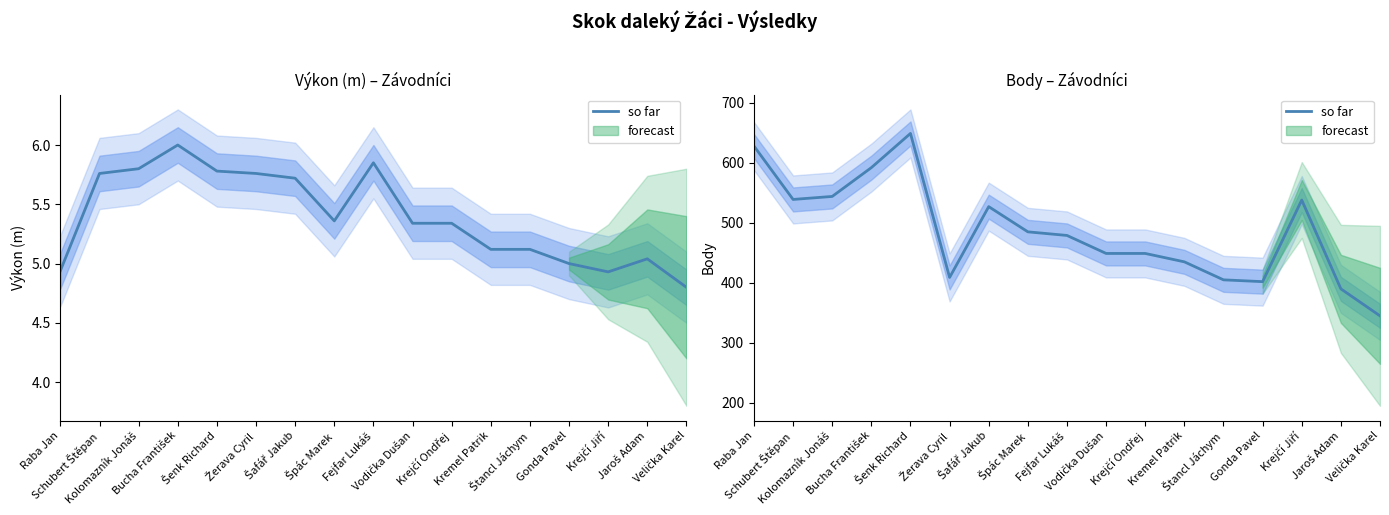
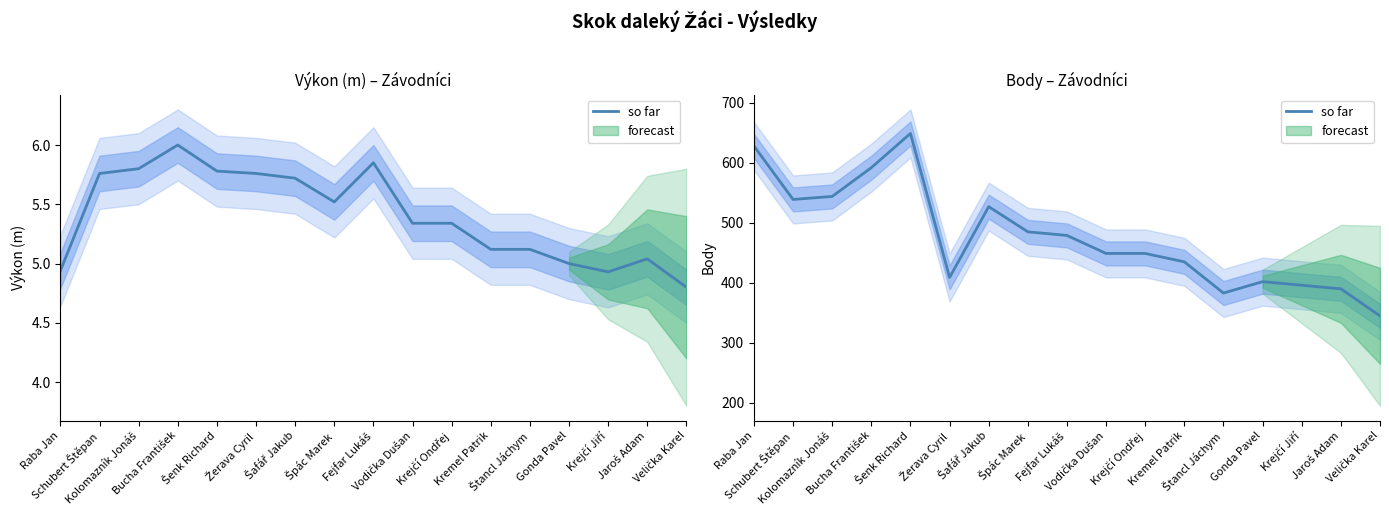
  {
    "Výkon (m) – Závodníci": {
      "so far": {
        "Raba Jan": 4.94,
        "Schubert Štěpan": 5.76,
        "Kolomazník Jonáš": 5.80,
        "Bucha František": 6.00,
        "Šenk Richard": 5.78,
        "Žerava Cyril": 5.76,
        "Šafář Jakub": 5.72,
-       "Špác Marek": 5.36,
+       "Špác Marek": 5.52,
        "Fejfar Lukáš": 5.85,
        "Vodička Dušan": 5.34,
        "Krejčí Ondřej": 5.34,
        "Kremel Patrik": 5.12,
        "Štancl Jáchym": 5.12,
        "Gonda Pavel": 5.00,
        "Krejčí Jiří": 4.93,
        "Jaroš Adam": 5.04,
        "Velička Karel": 4.80
      }
    },
    "Body – Závodníci": {
      "so far": {
        "Raba Jan": 630,
        "Schubert Štěpan": 540,
        "Kolomazník Jonáš": 540,
        "Bucha František": 590,
        "Šenk Richard": 650,
        "Žerava Cyril": 410,
        "Šafář Jakub": 530,
        "Špác Marek": 490,
        "Fejfar Lukáš": 480,
        "Vodička Dušan": 450,
        "Krejčí Ondřej": 450,
        "Kremel Patrik": 440,
-       "Štancl Jáchym": 410,
+       "Štancl Jáchym": 380,
        "Gonda Pavel": 400,
-       "Krejčí Jiří": 540,
+       "Krejčí Jiří": 400,
        "Jaroš Adam": 390,
        "Velička Karel": 350
      }
    }
  }
